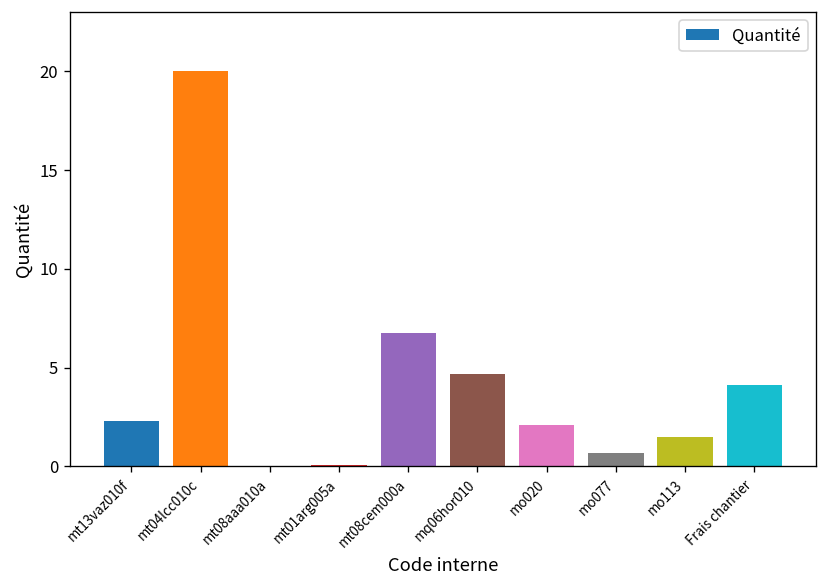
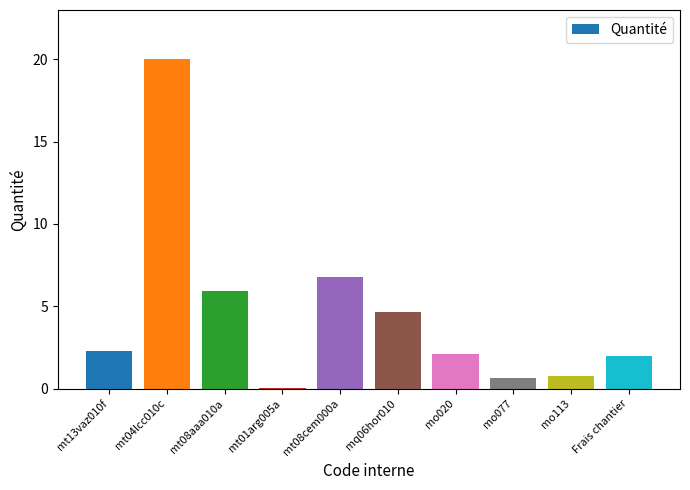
  {
    "mt13vaz010f": 2.3,
    "mt04lcc010c": 20.0,
-   "mt08aaa010a": 0.0,
+   "mt08aaa010a": 5.9,
    "mt08cem000a": 6.8,
    "mq06hor010": 4.6,
    "mo020": 2.1,
    "mo077": 0.7,
-   "mo113": 1.5,
-   "Frais chantier": 4.1
+   "mo113": 0.8,
+   "Frais chantier": 2.0
  }
